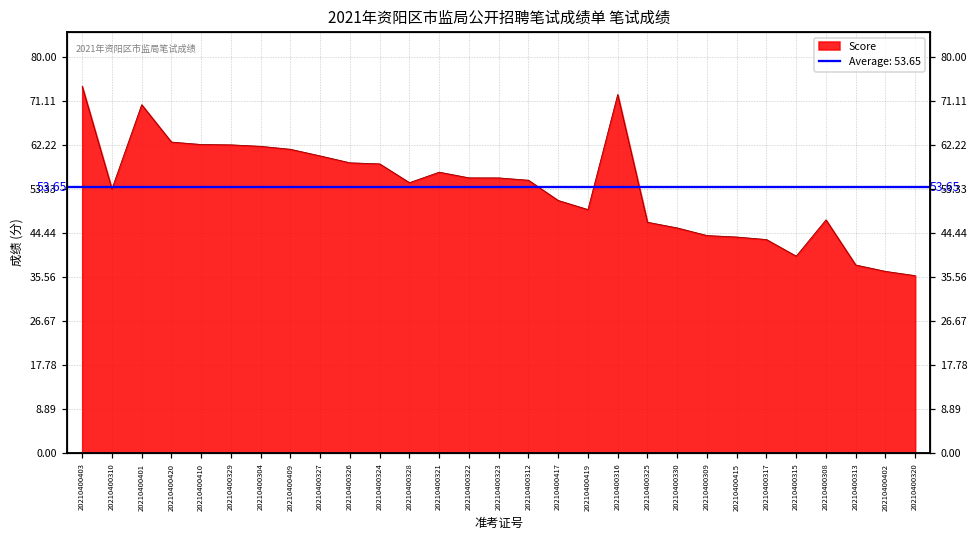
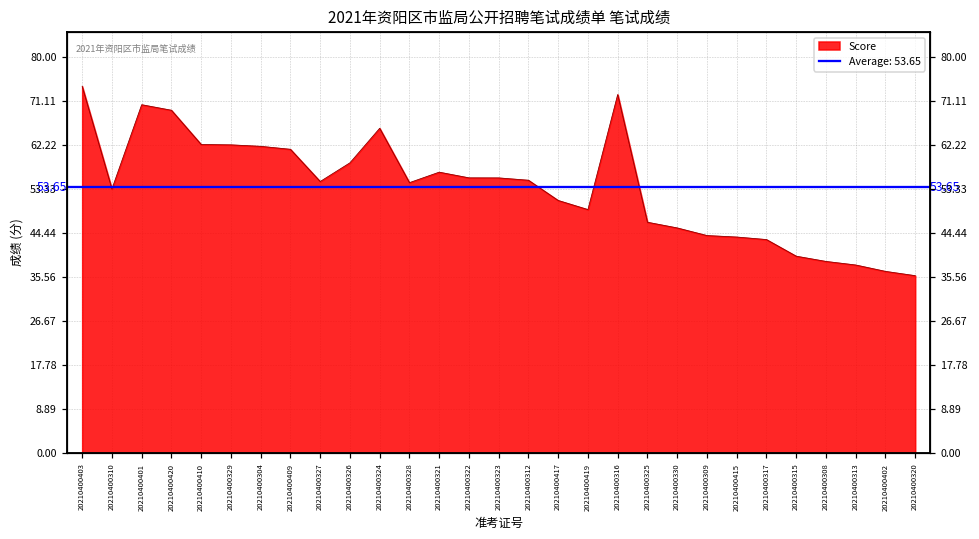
  {
    "20210400403": 74,
    "20210400310": 53,
    "20210400401": 70,
-   "20210400420": 63,
+   "20210400420": 69,
    "20210400410": 62,
    "20210400329": 62,
    "20210400304": 62,
    "20210400409": 61,
-   "20210400327": 60,
+   "20210400327": 55,
    "20210400326": 59,
-   "20210400324": 58,
+   "20210400324": 66,
    "20210400328": 55,
    "20210400321": 57,
    "20210400322": 56,
    "20210400323": 56,
    "20210400312": 55,
    "20210400417": 51,
    "20210400419": 49,
    "20210400316": 72,
    "20210400325": 47,
    "20210400330": 45,
    "20210400309": 44,
    "20210400415": 44,
    "20210400317": 43,
    "20210400315": 40,
-   "20210400308": 47,
+   "20210400308": 39,
    "20210400313": 38,
    "20210400402": 37,
    "20210400320": 36
  }
